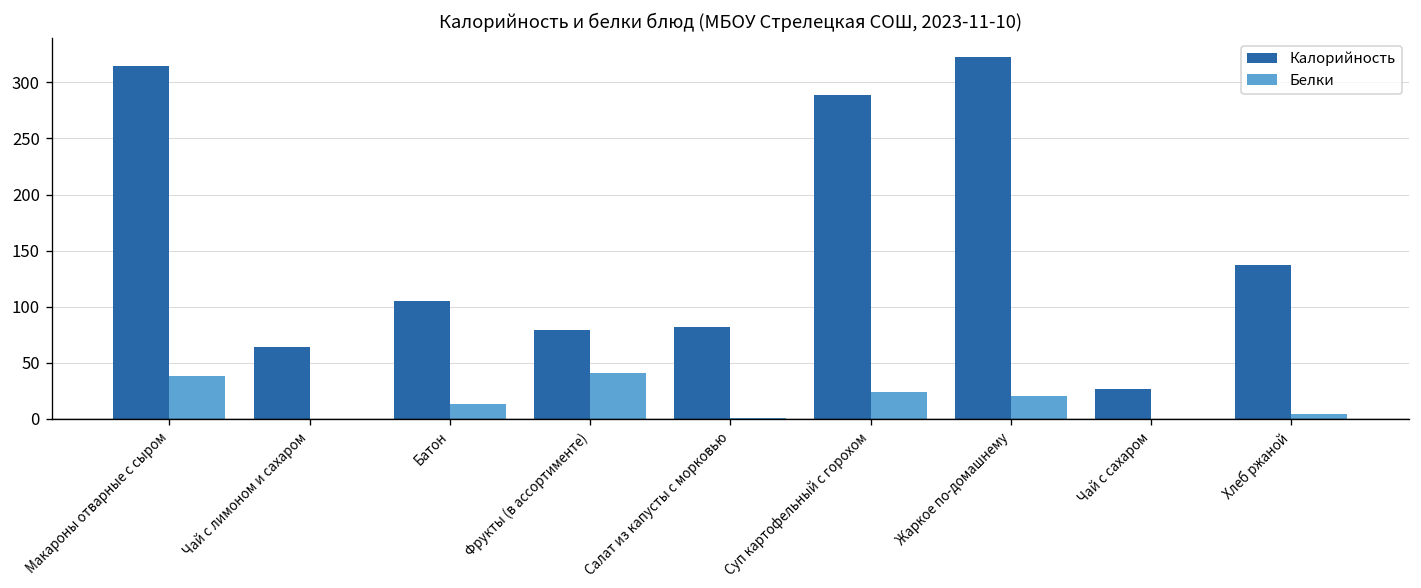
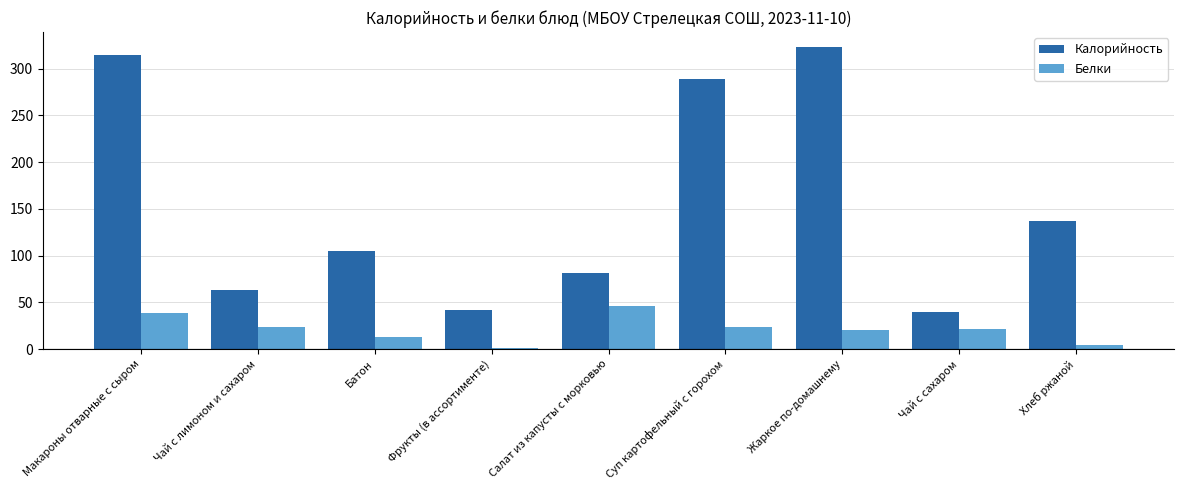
  {
    "Калорийность": {
      "Макароны отварные с сыром": 310,
      "Чай с лимоном и сахаром": 60,
      "Батон": 110,
-     "Фрукты (в ассортименте)": 80,
+     "Фрукты (в ассортименте)": 40,
      "Салат из капусты с морковью": 80,
      "Суп картофельный с горохом": 290,
      "Жаркое по-домашнему": 320,
-     "Чай с сахаром": 30,
+     "Чай с сахаром": 40,
      "Хлеб ржаной": 140
    },
    "Белки": {
      "Макароны отварные с сыром": 40,
-     "Чай с лимоном и сахаром": 0,
+     "Чай с лимоном и сахаром": 20,
      "Батон": 10,
-     "Фрукты (в ассортименте)": 40,
-     "Салат из капусты с морковью": 0,
+     "Фрукты (в ассортименте)": 0,
+     "Салат из капусты с морковью": 50,
      "Суп картофельный с горохом": 20,
      "Жаркое по-домашнему": 20,
-     "Чай с сахаром": 0,
+     "Чай с сахаром": 20,
      "Хлеб ржаной": 0
    }
  }
